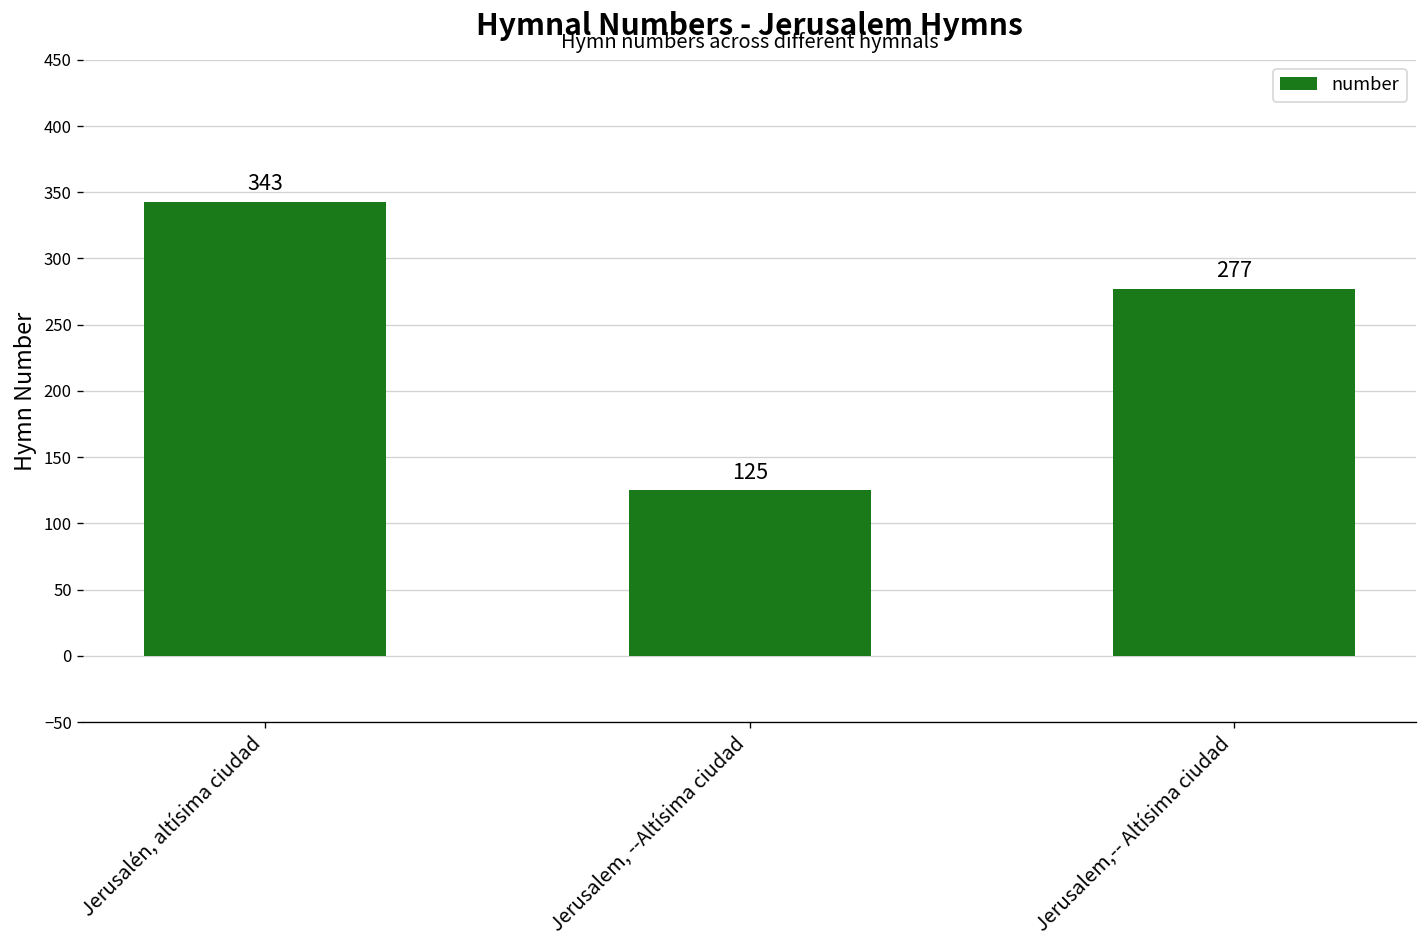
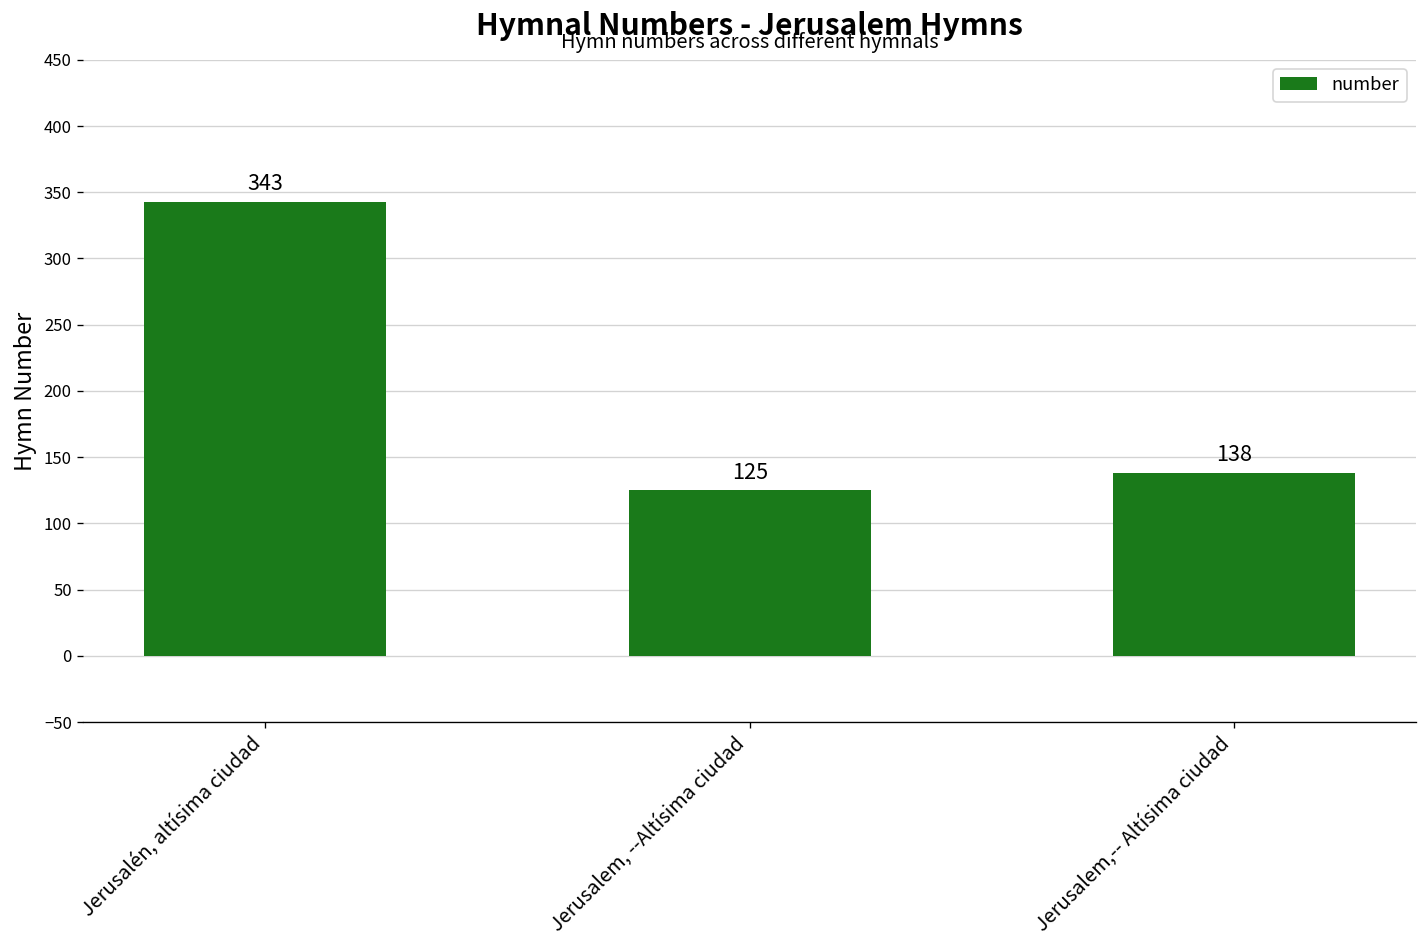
  {
    "Jerusalén, altísima ciudad": 343,
    "Jerusalem, --Altísima ciudad": 125,
-   "Jerusalem,-- Altísima ciudad": 277
+   "Jerusalem,-- Altísima ciudad": 138
  }
